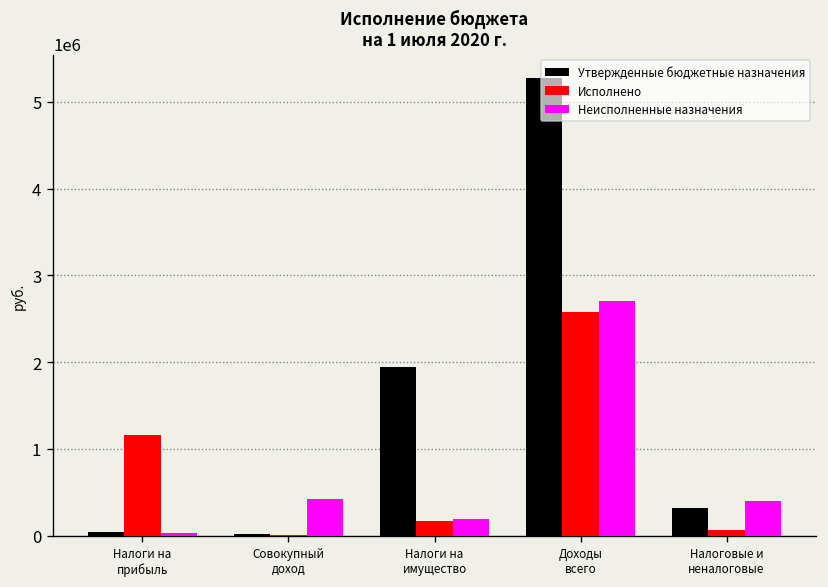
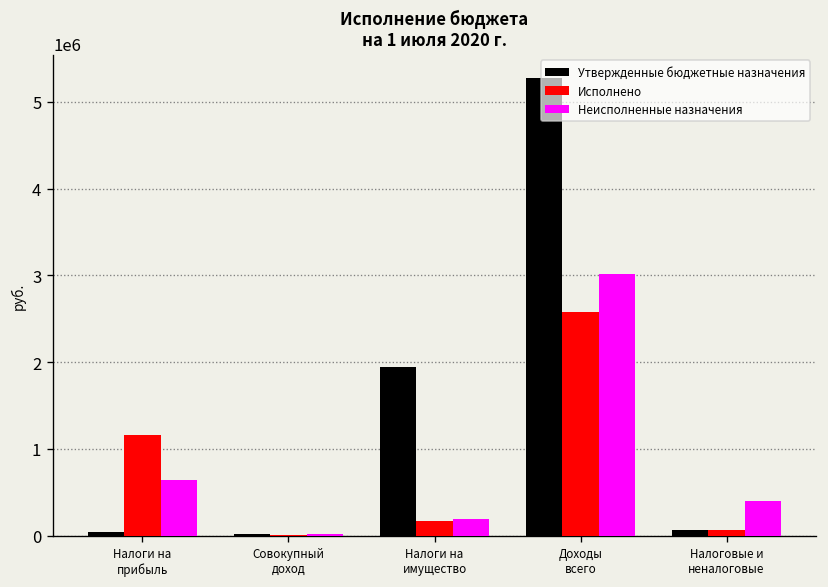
  {
    "Утвержденные бюджетные назначения": {
      "Налоги на прибыль": 0,
      "Налоги на имущество": 1900000,
-     "Налоговые и неналоговые": 300000
+     "Налоговые и неналоговые": 100000
    },
    "Исполнено": {
      "Налоги на прибыль": 1200000,
      "Налоги на имущество": 200000,
      "Доходы всего": 2600000,
      "Налоговые и неналоговые": 100000
    },
    "Неисполненные назначения": {
-     "Налоги на прибыль": 0,
-     "Совокупный доход": 400000,
+     "Налоги на прибыль": 600000,
+     "Совокупный доход": 0,
      "Налоги на имущество": 200000,
-     "Доходы всего": 2700000,
+     "Доходы всего": 3000000,
      "Налоговые и неналоговые": 400000
    }
  }
